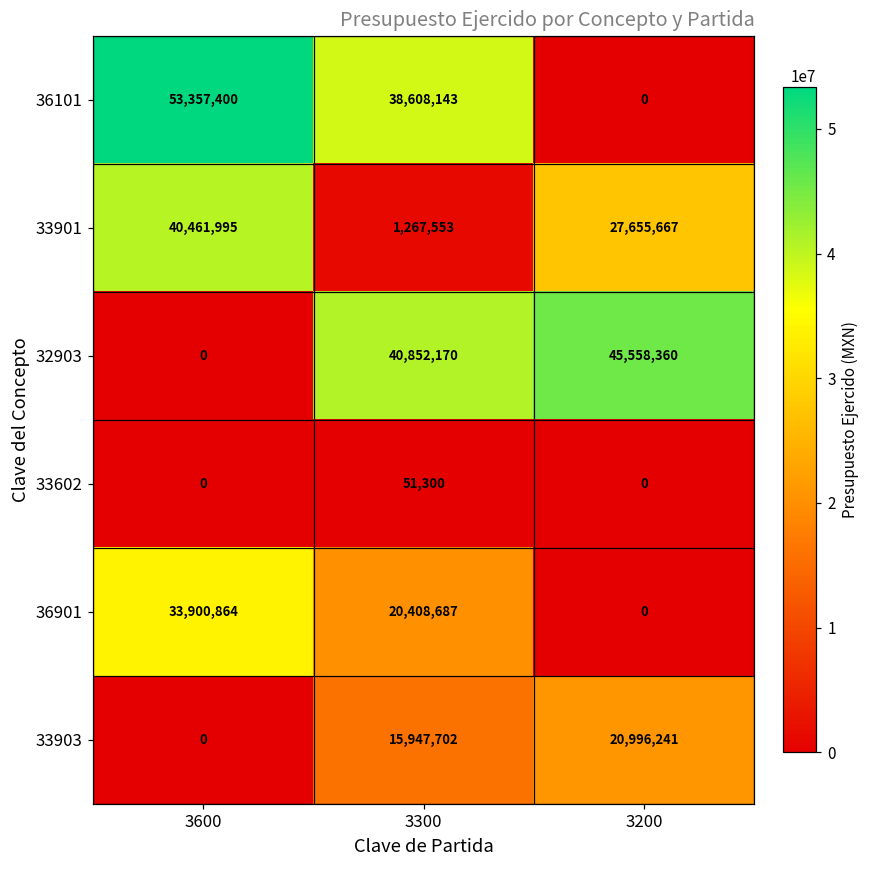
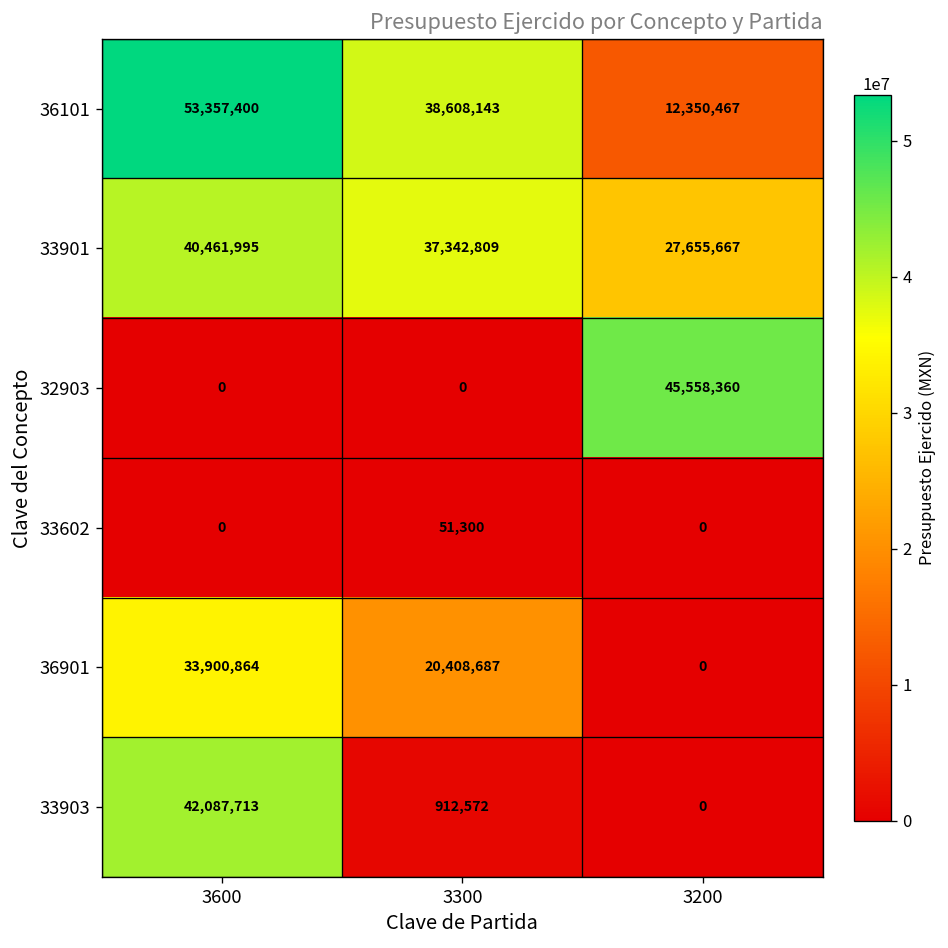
  {
    "36101": {
      "3600": "53,357,400",
      "3300": "38,608,143",
-     "3200": "0"
+     "3200": "12,350,467"
    },
    "33901": {
      "3600": "40,461,995",
-     "3300": "1,267,553",
+     "3300": "37,342,809",
      "3200": "27,655,667"
    },
    "32903": {
      "3600": "0",
-     "3300": "40,852,170",
+     "3300": "0",
      "3200": "45,558,360"
    },
    "33602": {
      "3600": "0",
      "3300": "51,300",
      "3200": "0"
    },
    "36901": {
      "3600": "33,900,864",
      "3300": "20,408,687",
      "3200": "0"
    },
    "33903": {
-     "3600": "0",
-     "3300": "15,947,702",
-     "3200": "20,996,241"
+     "3600": "42,087,713",
+     "3300": "912,572",
+     "3200": "0"
    }
  }
